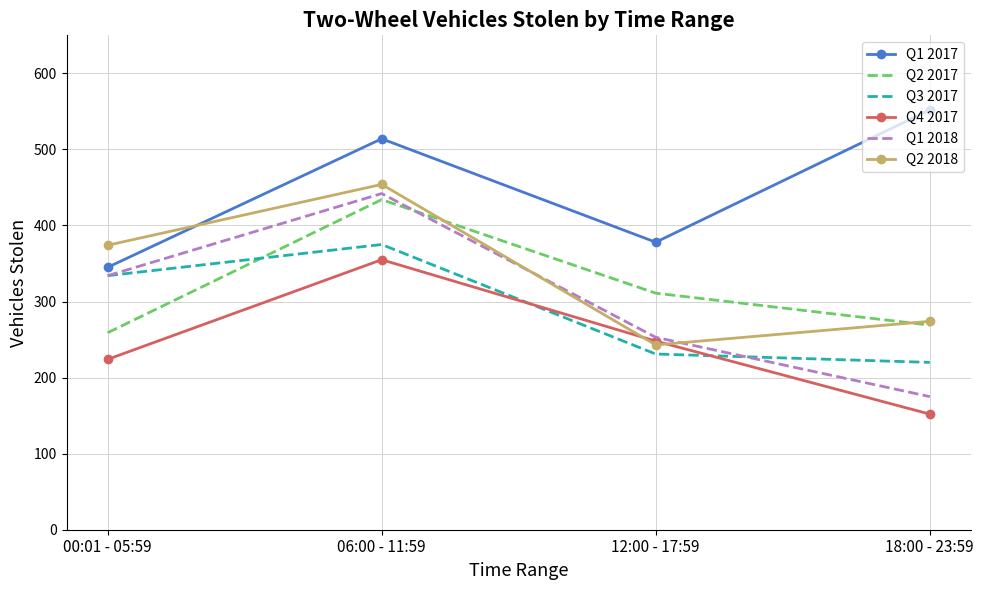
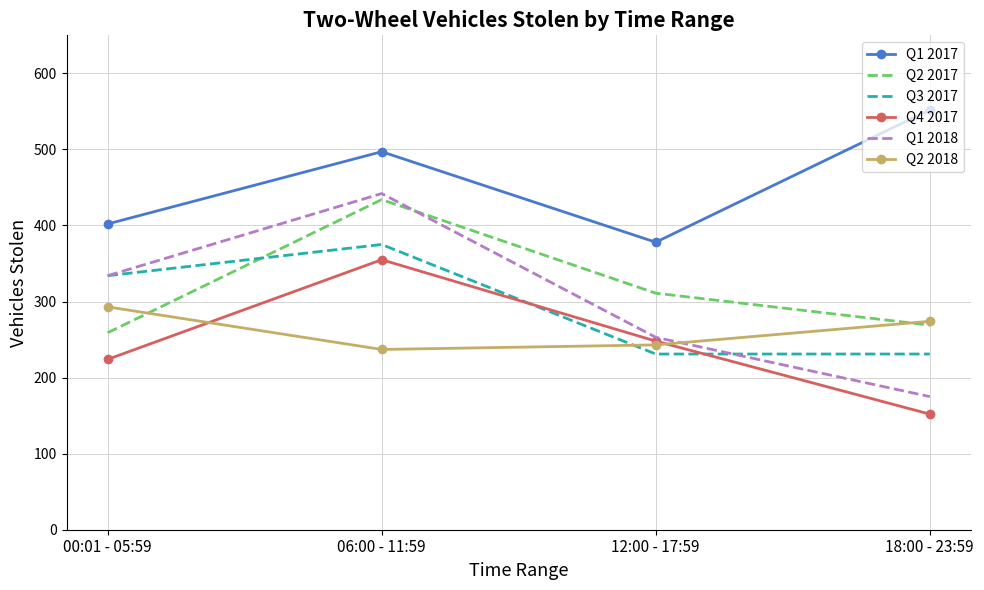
  {
    "Q1 2017": {
-     "00:01 - 05:59": 350,
-     "06:00 - 11:59": 510,
+     "00:01 - 05:59": 400,
+     "06:00 - 11:59": 500,
      "12:00 - 17:59": 380
    },
    "Q2 2017": {
      "00:01 - 05:59": 260,
      "06:00 - 11:59": 430,
      "12:00 - 17:59": 310,
      "18:00 - 23:59": 270
    },
    "Q3 2017": {
      "06:00 - 11:59": 380,
      "12:00 - 17:59": 230,
-     "18:00 - 23:59": 220
+     "18:00 - 23:59": 230
    },
    "Q4 2017": {
      "00:01 - 05:59": 220,
      "06:00 - 11:59": 360,
      "12:00 - 17:59": 250,
      "18:00 - 23:59": 150
    },
    "Q1 2018": {
      "06:00 - 11:59": 440,
      "12:00 - 17:59": 250,
      "18:00 - 23:59": 180
    },
    "Q2 2018": {
-     "00:01 - 05:59": 370,
-     "06:00 - 11:59": 450,
+     "00:01 - 05:59": 290,
+     "06:00 - 11:59": 240,
      "12:00 - 17:59": 240,
      "18:00 - 23:59": 270
    }
  }
